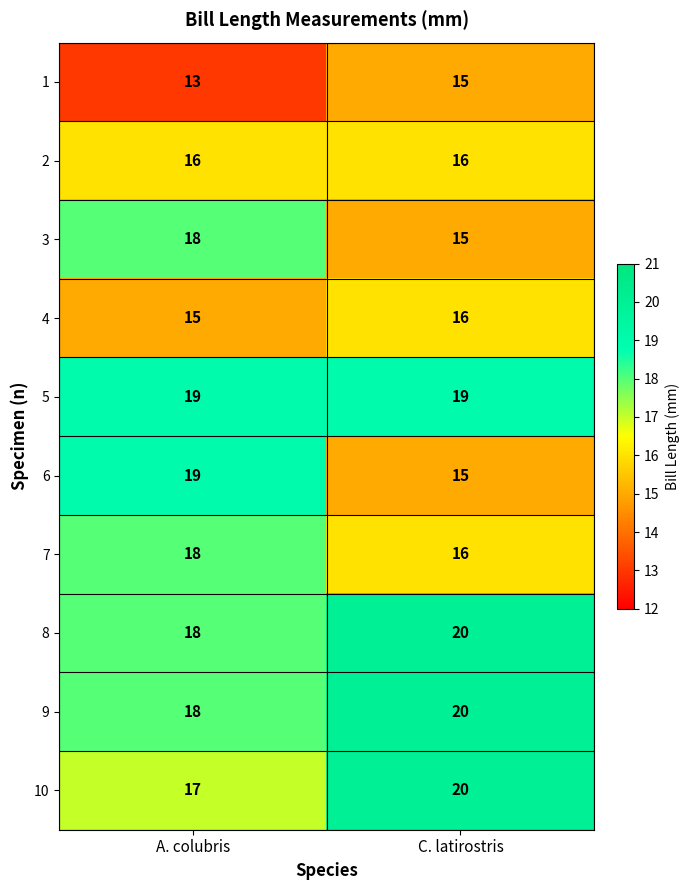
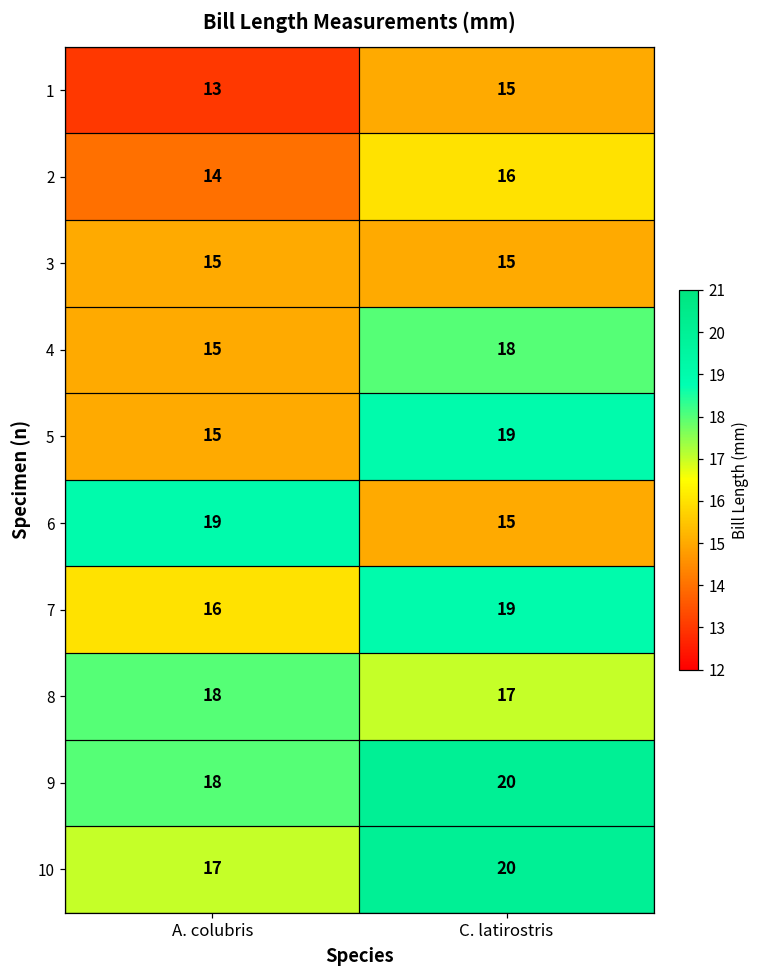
  {
    "1": {
      "A. colubris": 13,
      "C. latirostris": 15
    },
    "2": {
-     "A. colubris": 16,
+     "A. colubris": 14,
      "C. latirostris": 16
    },
    "3": {
-     "A. colubris": 18,
+     "A. colubris": 15,
      "C. latirostris": 15
    },
    "4": {
      "A. colubris": 15,
-     "C. latirostris": 16
+     "C. latirostris": 18
    },
    "5": {
-     "A. colubris": 19,
+     "A. colubris": 15,
      "C. latirostris": 19
    },
    "6": {
      "A. colubris": 19,
      "C. latirostris": 15
    },
    "7": {
-     "A. colubris": 18,
-     "C. latirostris": 16
+     "A. colubris": 16,
+     "C. latirostris": 19
    },
    "8": {
      "A. colubris": 18,
-     "C. latirostris": 20
+     "C. latirostris": 17
    },
    "9": {
      "A. colubris": 18,
      "C. latirostris": 20
    },
    "10": {
      "A. colubris": 17,
      "C. latirostris": 20
    }
  }
